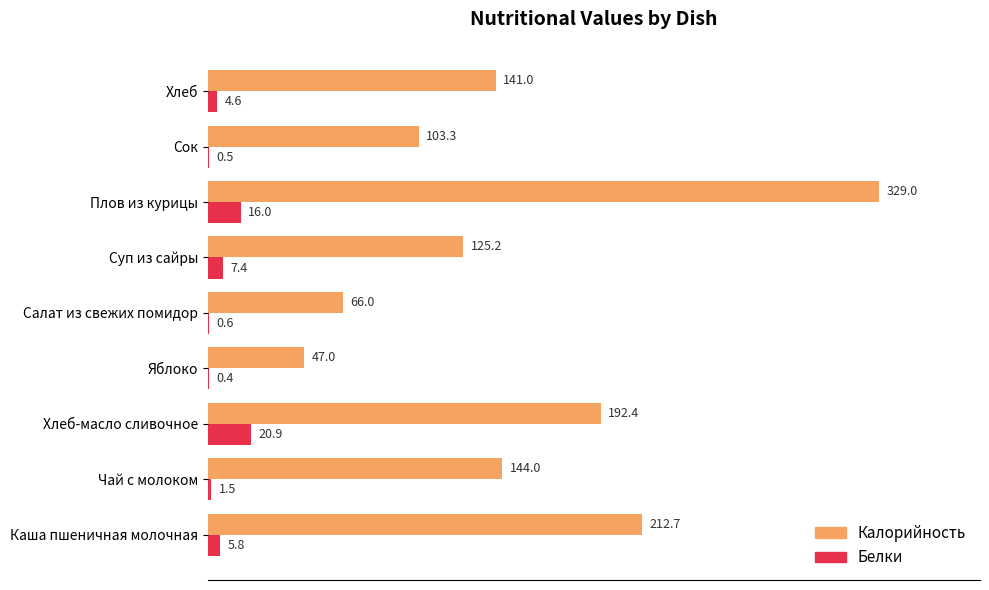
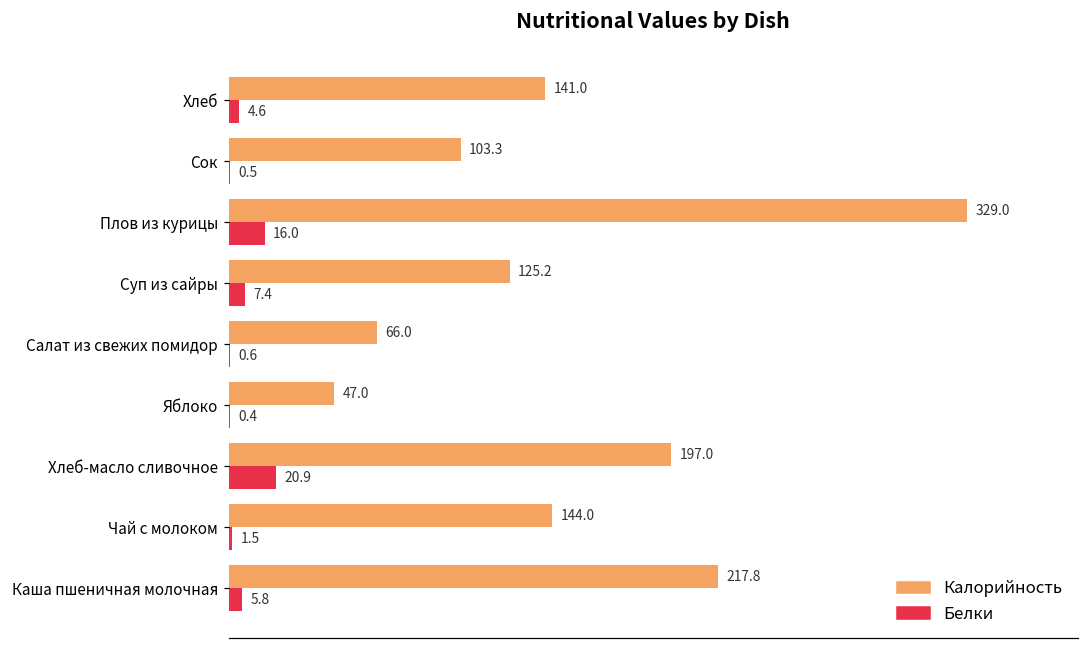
  {
    "Калорийность": {
      "Хлеб": 141.0,
      "Сок": 103.3,
      "Плов из курицы": 329.0,
      "Суп из сайры": 125.2,
      "Салат из свежих помидор": 66.0,
      "Яблоко": 47.0,
-     "Хлеб-масло сливочное": 192.4,
+     "Хлеб-масло сливочное": 197.0,
      "Чай с молоком": 144.0,
-     "Каша пшеничная молочная": 212.7
+     "Каша пшеничная молочная": 217.8
    },
    "Белки": {
      "Хлеб": 4.6,
      "Сок": 0.5,
      "Плов из курицы": 16.0,
      "Суп из сайры": 7.4,
      "Салат из свежих помидор": 0.6,
      "Яблоко": 0.4,
      "Хлеб-масло сливочное": 20.9,
      "Чай с молоком": 1.5,
      "Каша пшеничная молочная": 5.8
    }
  }
